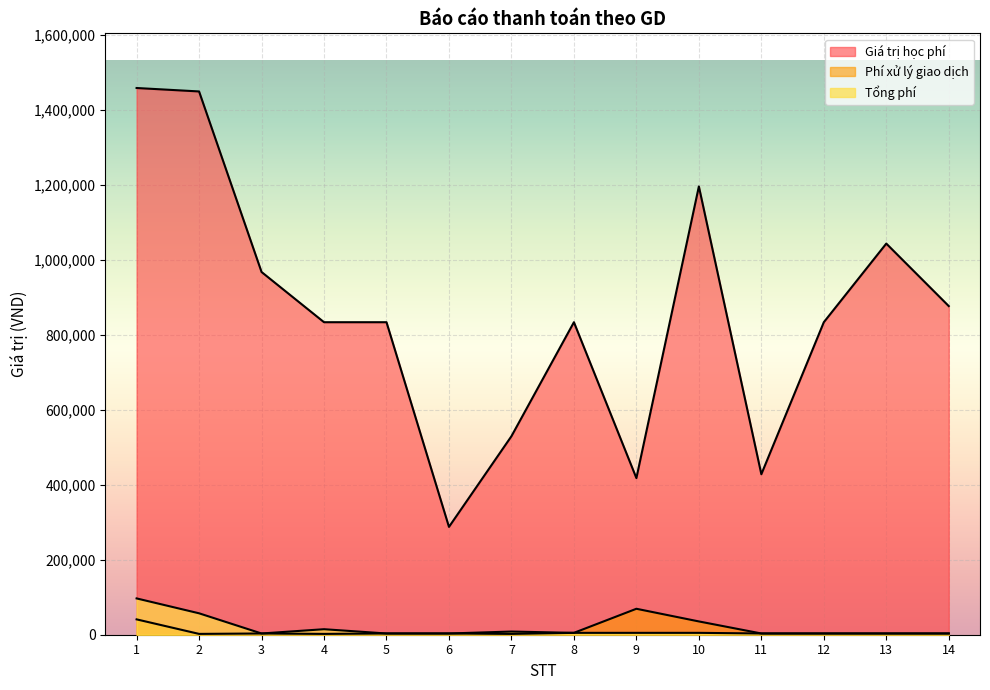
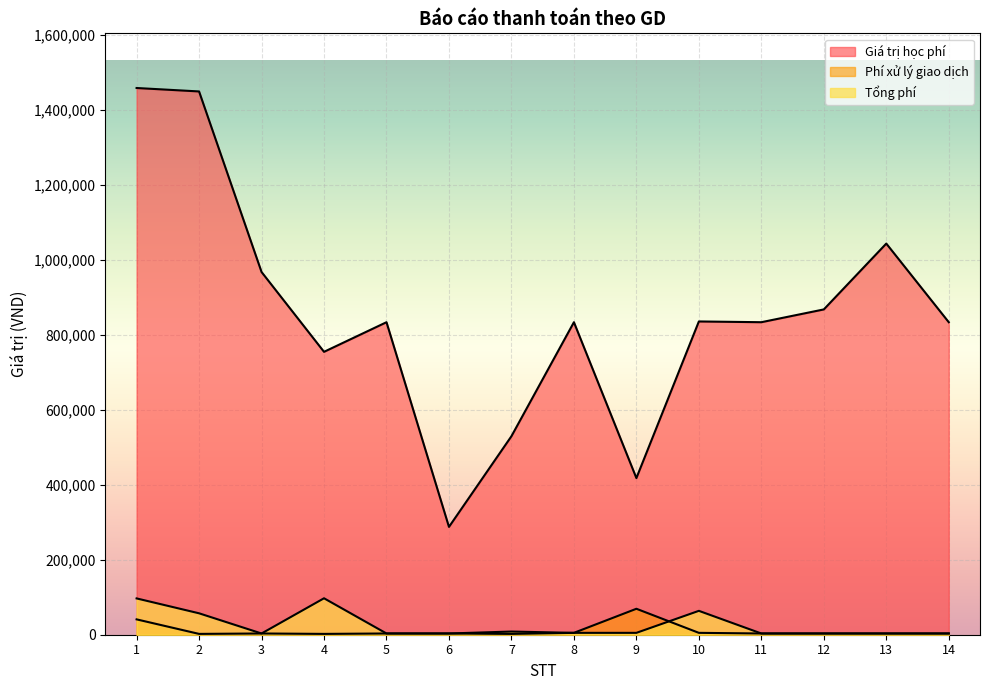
  {
    "Giá trị học phí": {
      "1": "1,460,000",
      "2": "1,450,000",
      "3": "970,000",
-     "4": "830,000",
+     "4": "750,000",
      "5": "830,000",
      "6": "290,000",
      "7": "530,000",
      "8": "830,000",
      "9": "420,000",
-     "10": "1,200,000",
-     "11": "430,000",
-     "12": "830,000",
+     "10": "840,000",
+     "11": "830,000",
+     "12": "870,000",
      "13": "1,040,000",
-     "14": "880,000"
+     "14": "830,000"
    },
    "Phí xử lý giao dịch": {
      "1": "40,000",
      "2": "0",
      "4": "0",
      "9": "70,000",
-     "10": "40,000"
+     "10": "10,000"
    },
    "Tổng phí": {
      "1": "100,000",
      "2": "60,000",
-     "4": "10,000",
+     "4": "100,000",
      "9": "10,000",
-     "10": "10,000"
+     "10": "60,000"
    }
  }
